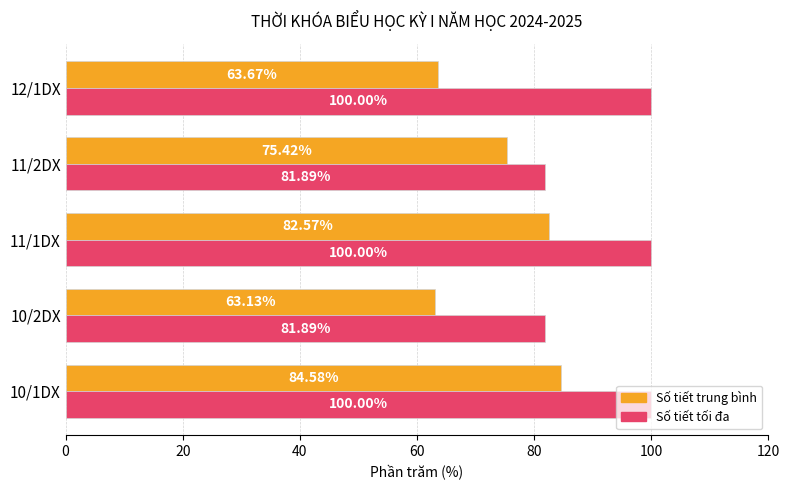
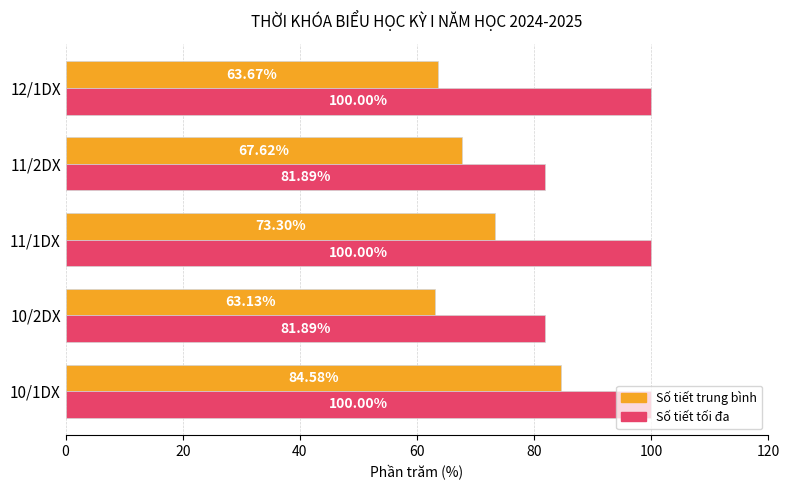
  {
    "Số tiết trung bình": {
      "12/1DX": "63.67%",
-     "11/2DX": "75.42%",
-     "11/1DX": "82.57%",
+     "11/2DX": "67.62%",
+     "11/1DX": "73.30%",
      "10/2DX": "63.13%",
      "10/1DX": "84.58%"
    },
    "Số tiết tối đa": {
      "12/1DX": "100.00%",
      "11/2DX": "81.89%",
      "11/1DX": "100.00%",
      "10/2DX": "81.89%"
    }
  }
